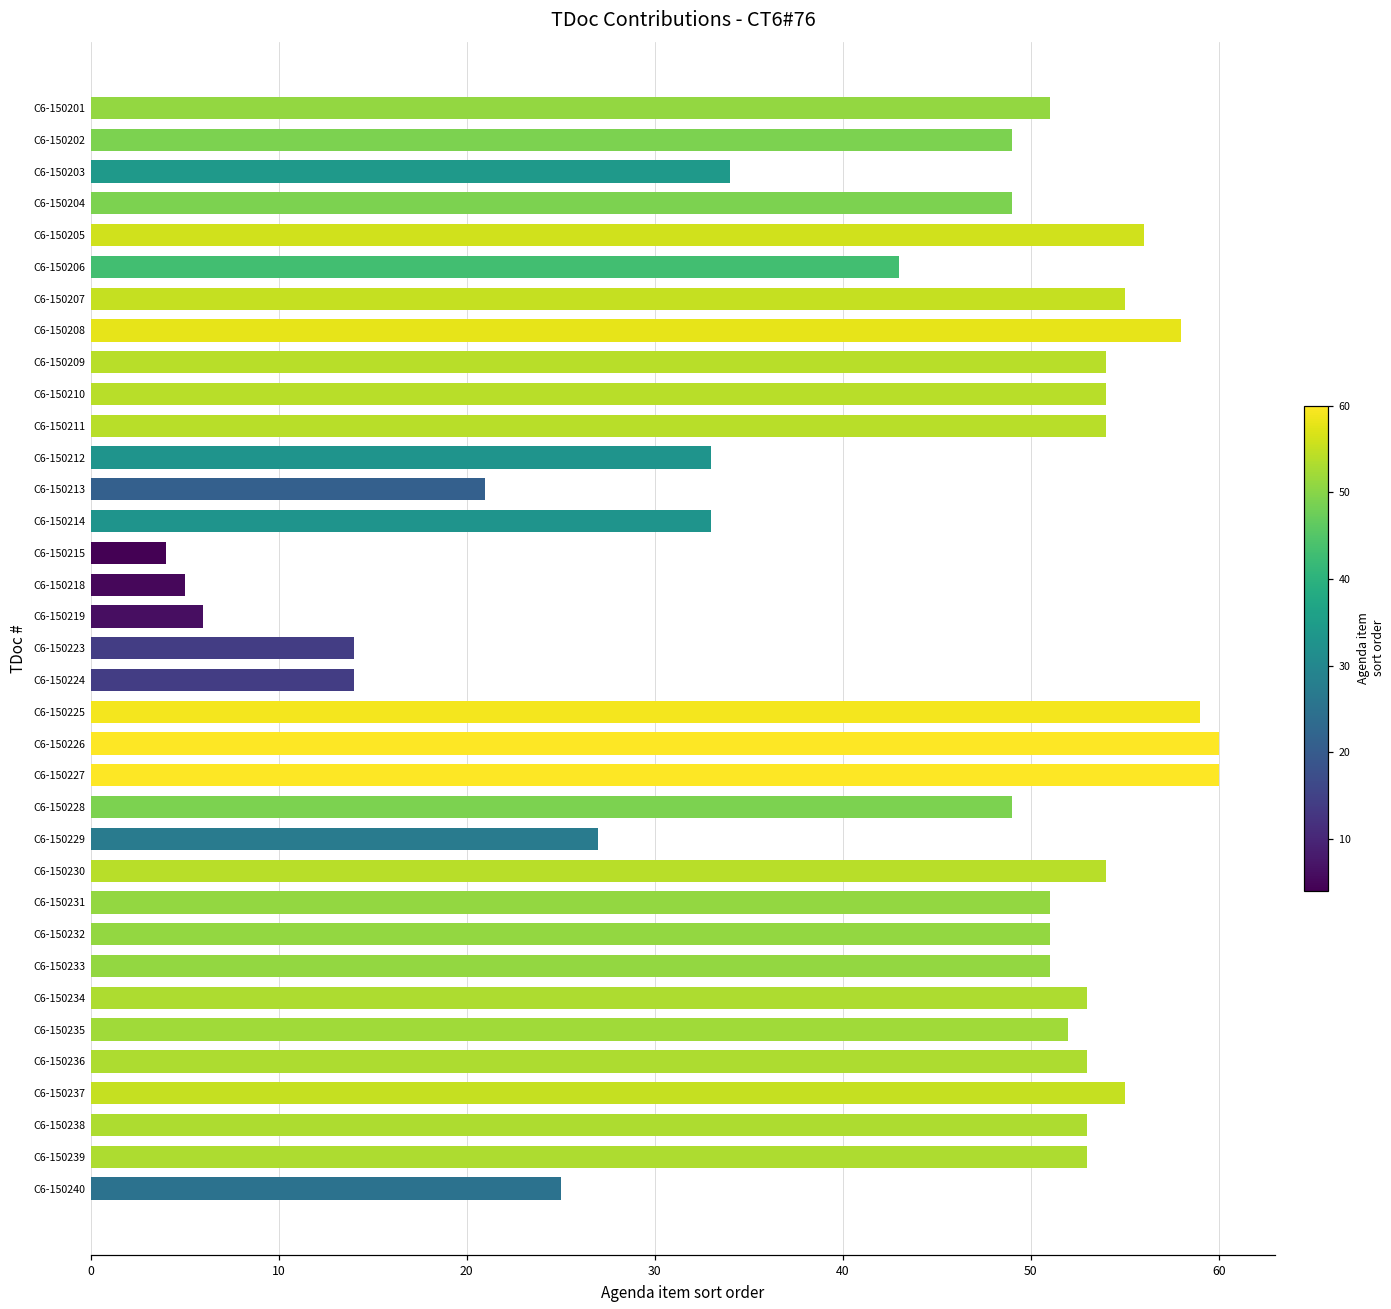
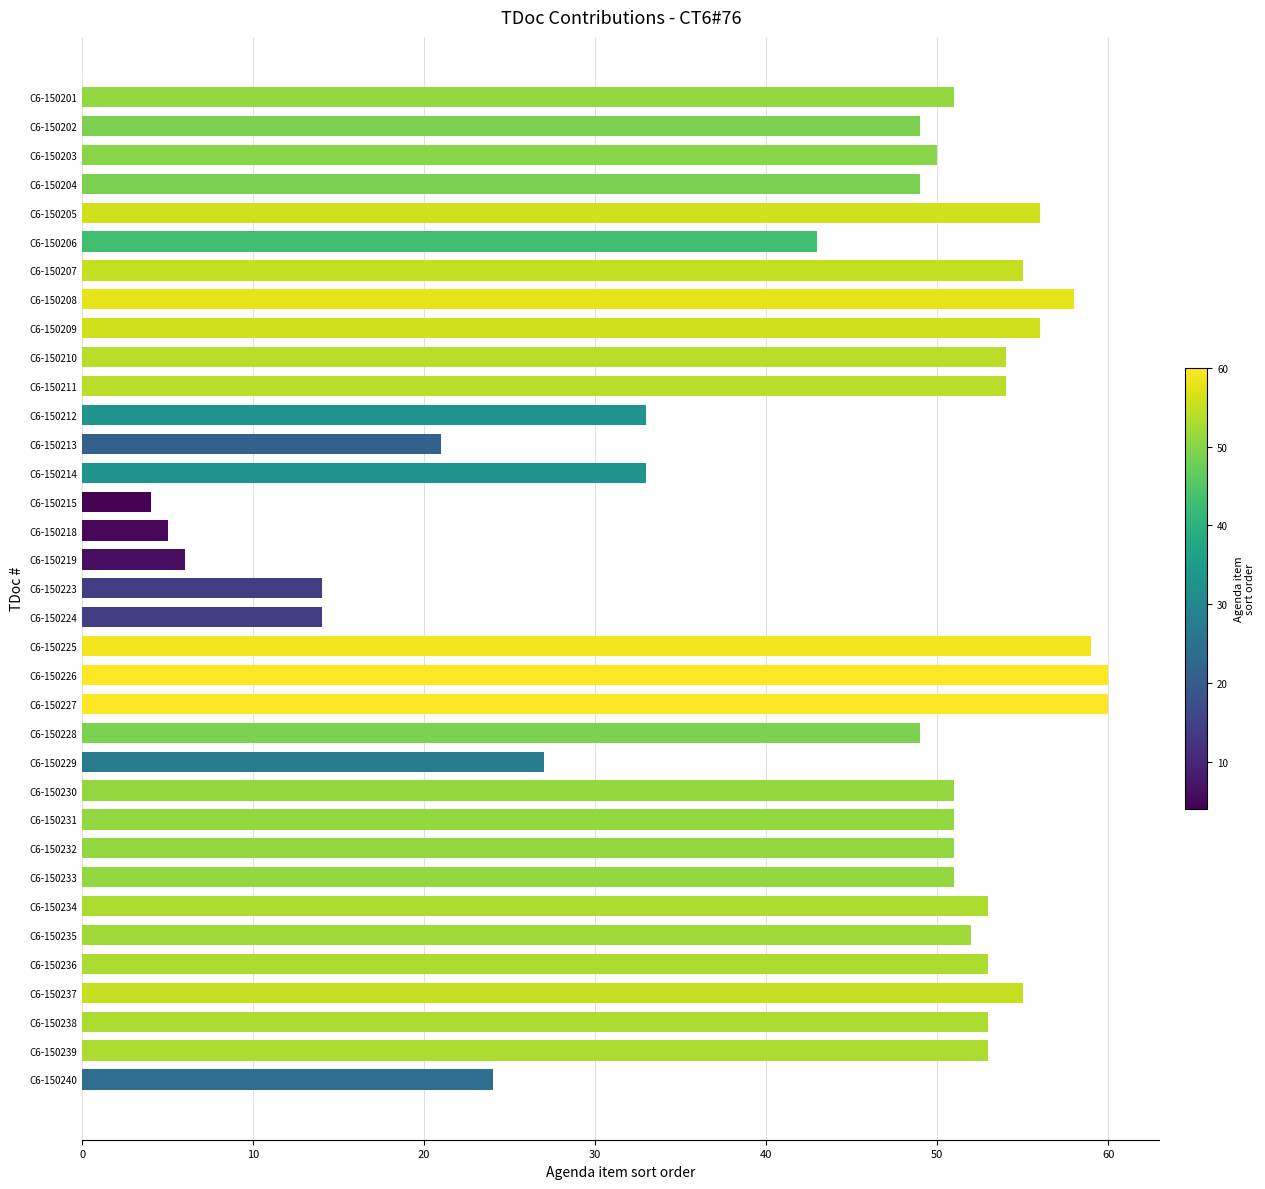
  {
    "C6-150201": 51,
    "C6-150202": 49,
-   "C6-150203": 34,
+   "C6-150203": 50,
    "C6-150204": 49,
    "C6-150205": 56,
    "C6-150206": 43,
    "C6-150207": 55,
    "C6-150208": 58,
-   "C6-150209": 54,
+   "C6-150209": 56,
    "C6-150210": 54,
    "C6-150211": 54,
    "C6-150212": 33,
    "C6-150213": 21,
    "C6-150214": 33,
    "C6-150215": 4,
    "C6-150218": 5,
    "C6-150219": 6,
    "C6-150223": 14,
    "C6-150224": 14,
    "C6-150225": 59,
    "C6-150226": 60,
    "C6-150227": 60,
    "C6-150228": 49,
    "C6-150229": 27,
-   "C6-150230": 54,
+   "C6-150230": 51,
    "C6-150231": 51,
    "C6-150232": 51,
    "C6-150233": 51,
    "C6-150234": 53,
    "C6-150235": 52,
    "C6-150236": 53,
    "C6-150237": 55,
    "C6-150238": 53,
    "C6-150239": 53,
-   "C6-150240": 25
+   "C6-150240": 24
  }
